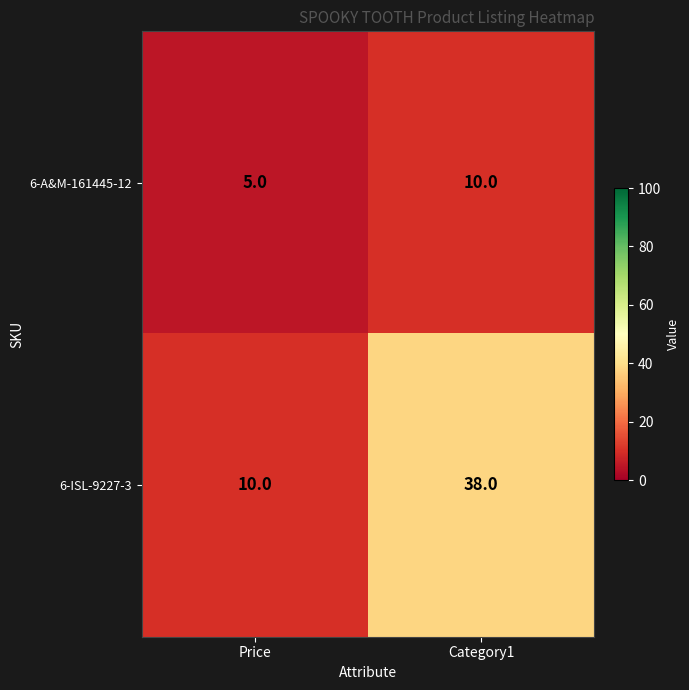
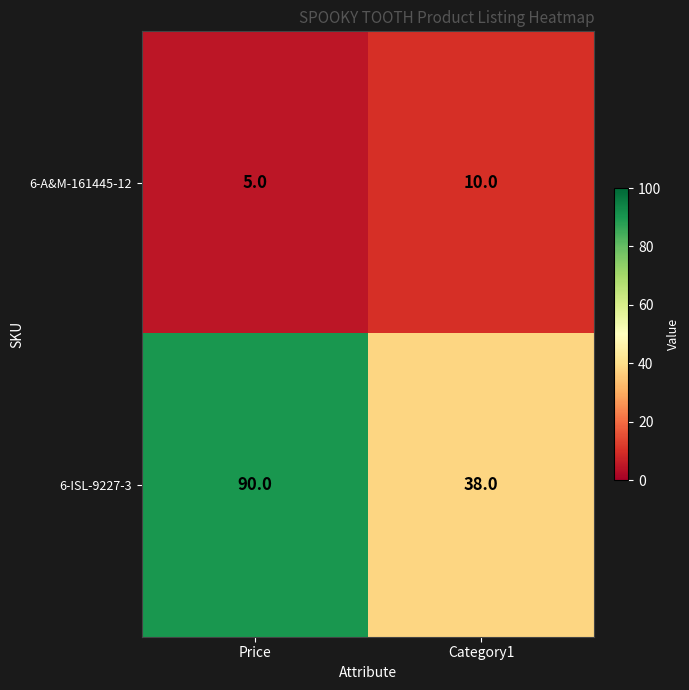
  {
    "6-A&M-161445-12": {
      "Price": 5.0,
      "Category1": 10.0
    },
    "6-ISL-9227-3": {
-     "Price": 10.0,
+     "Price": 90.0,
      "Category1": 38.0
    }
  }
